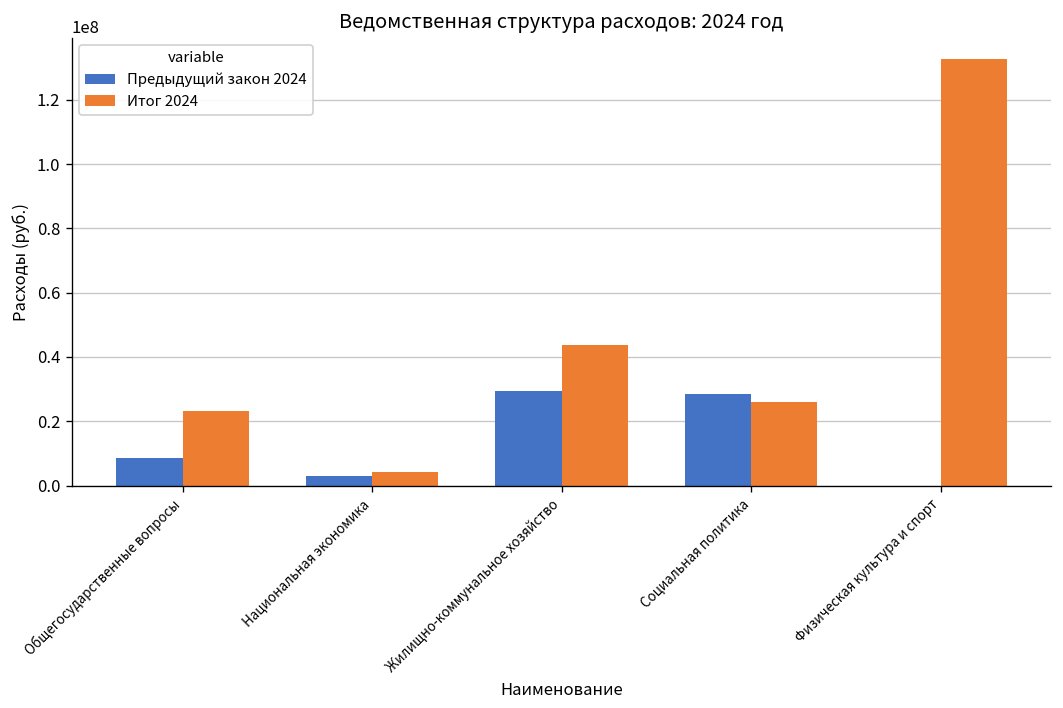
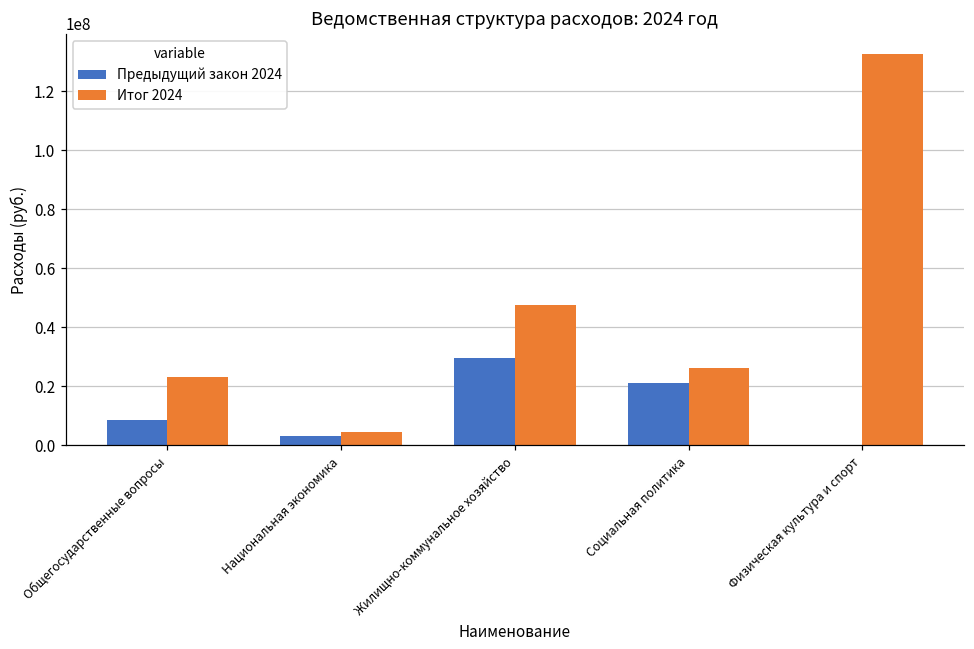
  {
    "Предыдущий закон 2024": {
      "Общегосударственные вопросы": 8000000,
      "Национальная экономика": 3000000,
      "Жилищно-коммунальное хозяйство": 30000000,
-     "Социальная политика": 29000000,
+     "Социальная политика": 21000000,
      "Физическая культура и спорт": 0
    },
    "Итог 2024": {
      "Общегосударственные вопросы": 23000000,
      "Национальная экономика": 4000000,
-     "Жилищно-коммунальное хозяйство": 44000000,
+     "Жилищно-коммунальное хозяйство": 47000000,
      "Социальная политика": 26000000,
      "Физическая культура и спорт": 133000000
    }
  }
